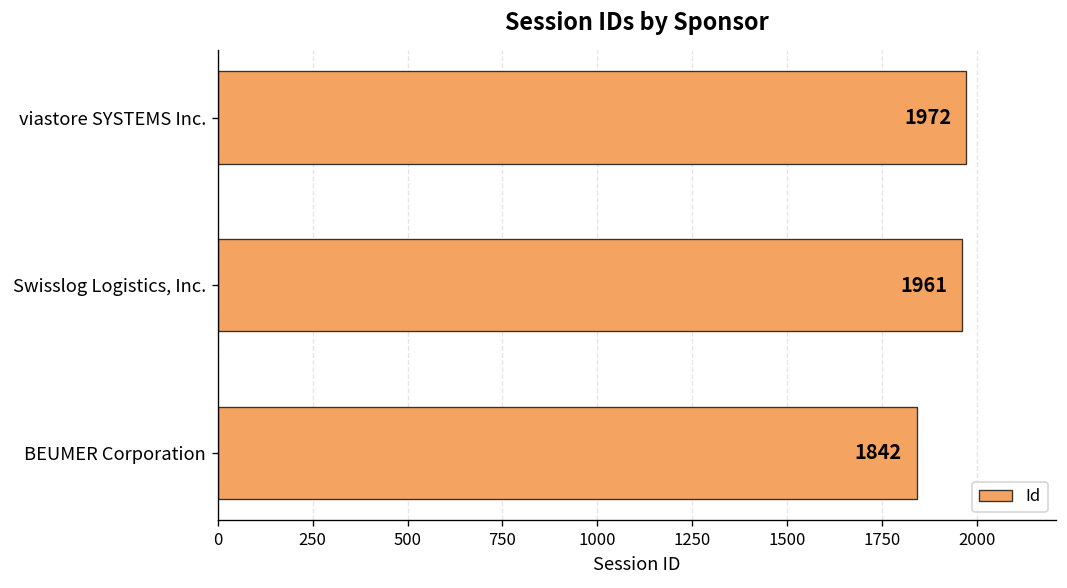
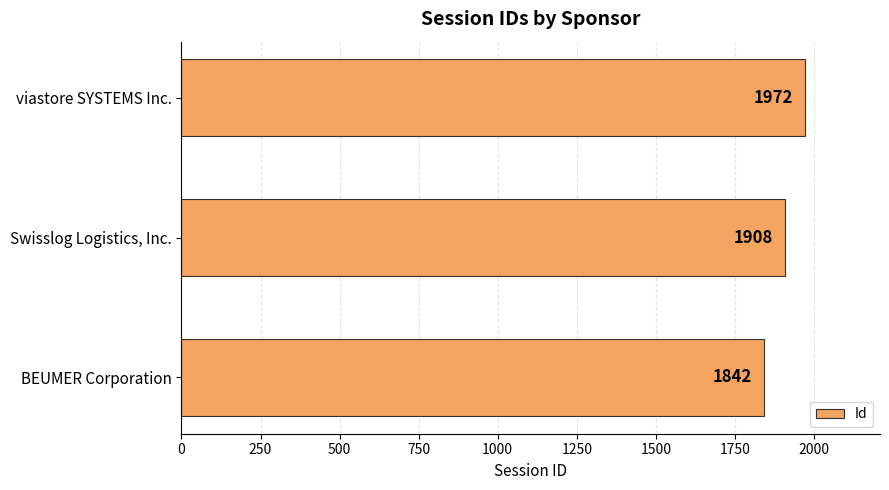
  {
    "viastore SYSTEMS Inc.": 1972,
-   "Swisslog Logistics, Inc.": 1961,
+   "Swisslog Logistics, Inc.": 1908,
    "BEUMER Corporation": 1842
  }
